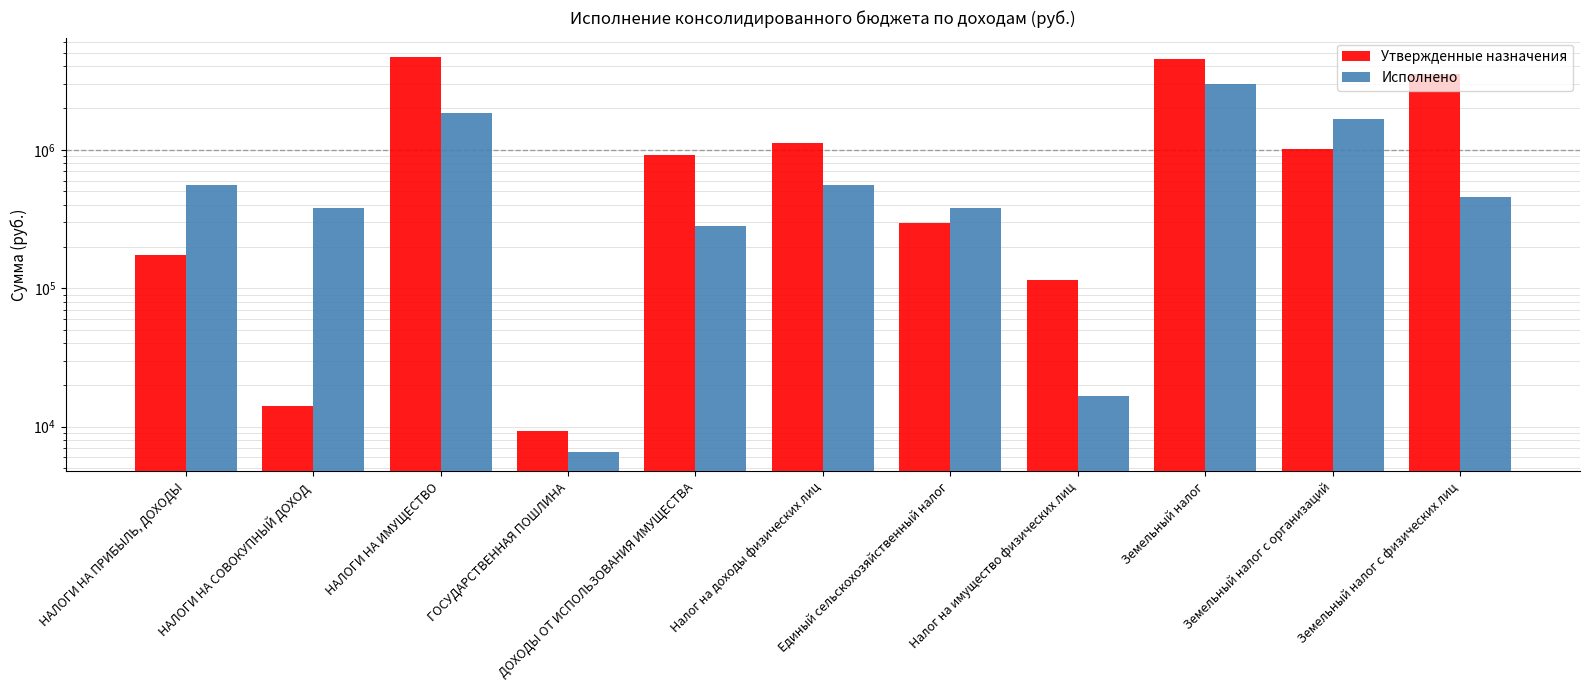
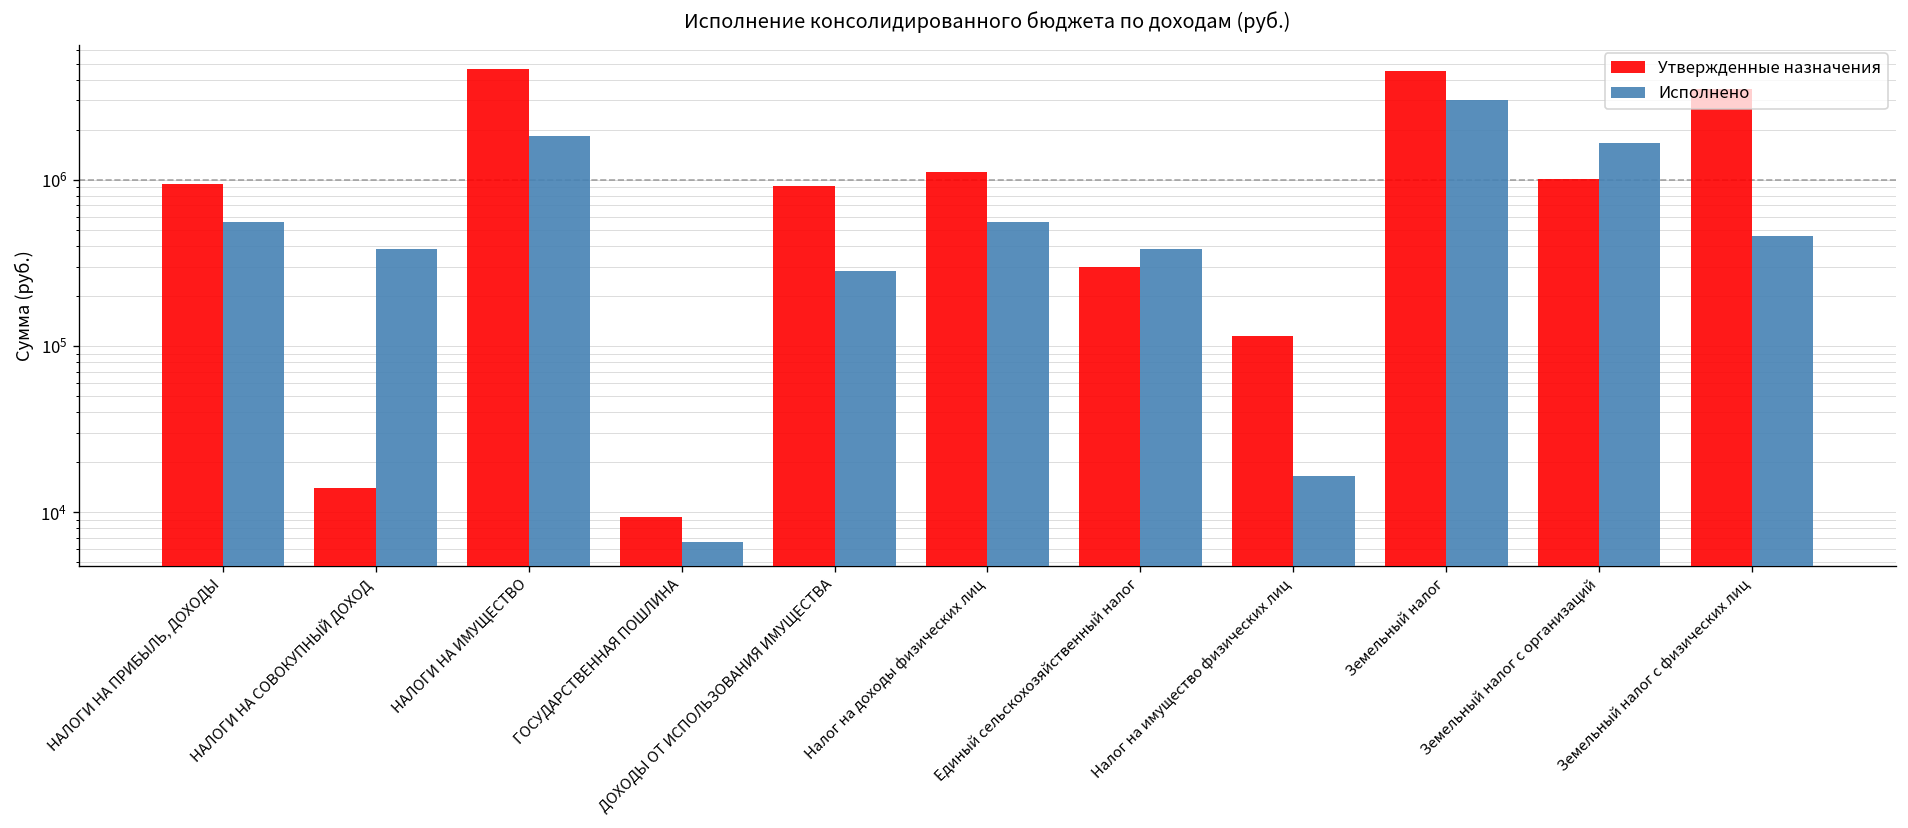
  {
    "Утвержденные назначения": {
-     "НАЛОГИ НА ПРИБЫЛЬ, ДОХОДЫ": 180000,
+     "НАЛОГИ НА ПРИБЫЛЬ, ДОХОДЫ": 900000,
      "НАЛОГИ НА СОВОКУПНЫЙ ДОХОД": 14000,
      "НАЛОГИ НА ИМУЩЕСТВО": 4700000,
      "ГОСУДАРСТВЕННАЯ ПОШЛИНА": 9000,
      "ДОХОДЫ ОТ ИСПОЛЬЗОВАНИЯ ИМУЩЕСТВА": 900000,
      "Налог на доходы физических лиц": 1100000,
      "Единый сельскохозяйственный налог": 300000,
      "Налог на имущество физических лиц": 120000,
      "Земельный налог": 4500000,
      "Земельный налог с организаций": 1000000
    },
    "Исполнено": {
      "НАЛОГИ НА ПРИБЫЛЬ, ДОХОДЫ": 550000,
      "НАЛОГИ НА СОВОКУПНЫЙ ДОХОД": 380000,
      "НАЛОГИ НА ИМУЩЕСТВО": 1800000,
      "ГОСУДАРСТВЕННАЯ ПОШЛИНА": 7000,
      "ДОХОДЫ ОТ ИСПОЛЬЗОВАНИЯ ИМУЩЕСТВА": 280000,
      "Налог на доходы физических лиц": 550000,
      "Единый сельскохозяйственный налог": 380000,
      "Налог на имущество физических лиц": 17000,
      "Земельный налог": 3000000,
      "Земельный налог с организаций": 1700000,
      "Земельный налог с физических лиц": 460000
    }
  }
